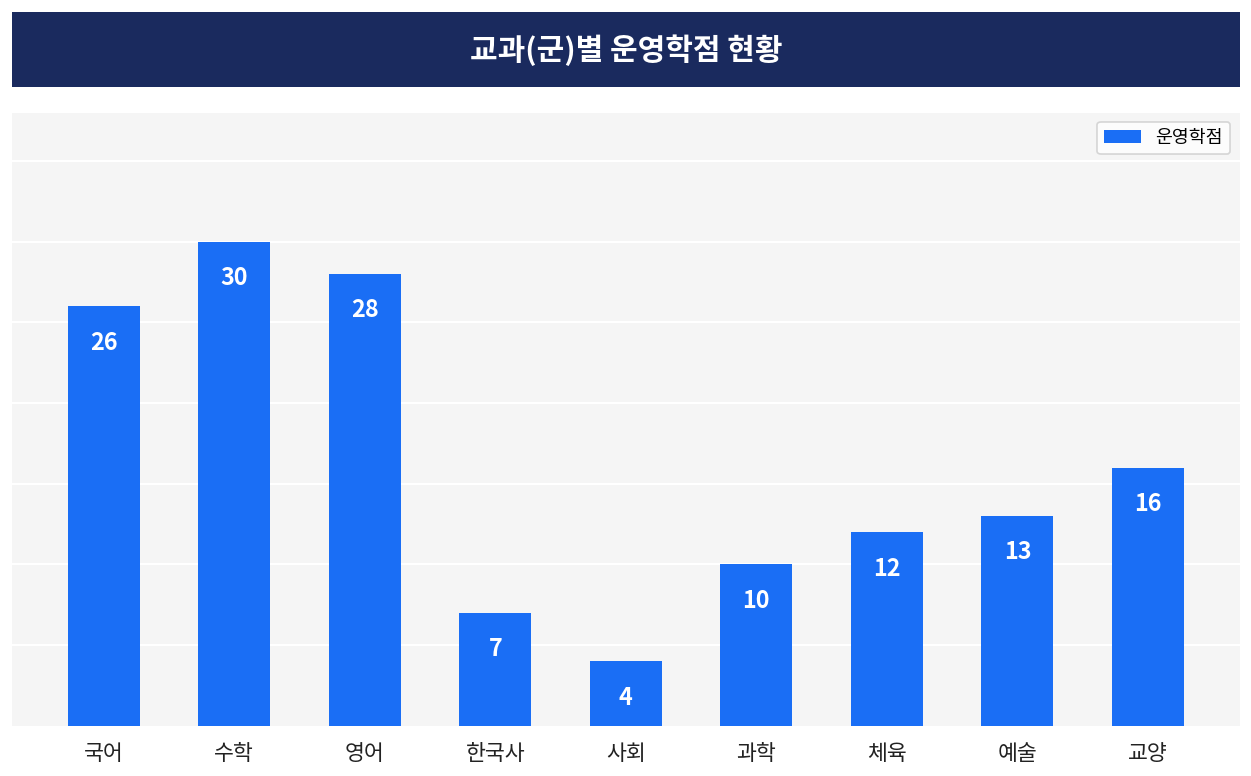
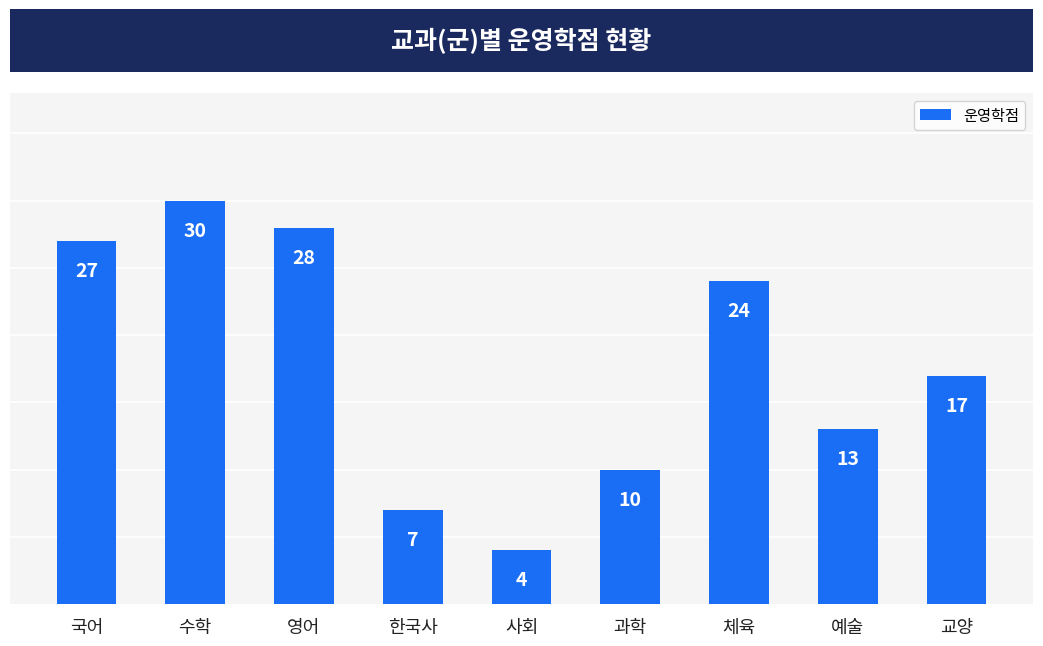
  {
-   "국어": 26,
+   "국어": 27,
    "수학": 30,
    "영어": 28,
    "한국사": 7,
    "사회": 4,
    "과학": 10,
-   "체육": 12,
+   "체육": 24,
    "예술": 13,
-   "교양": 16
+   "교양": 17
  }
